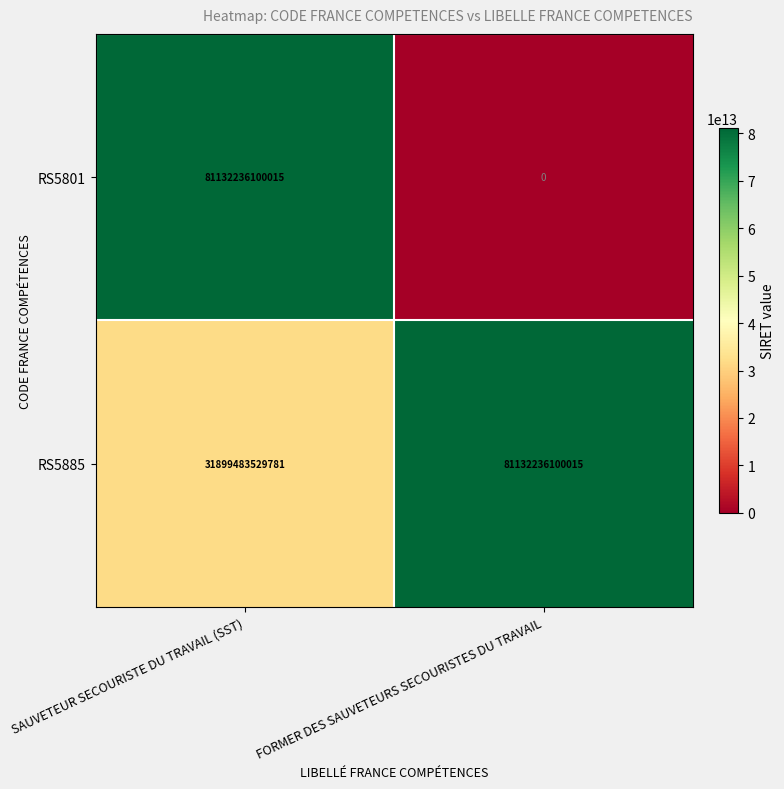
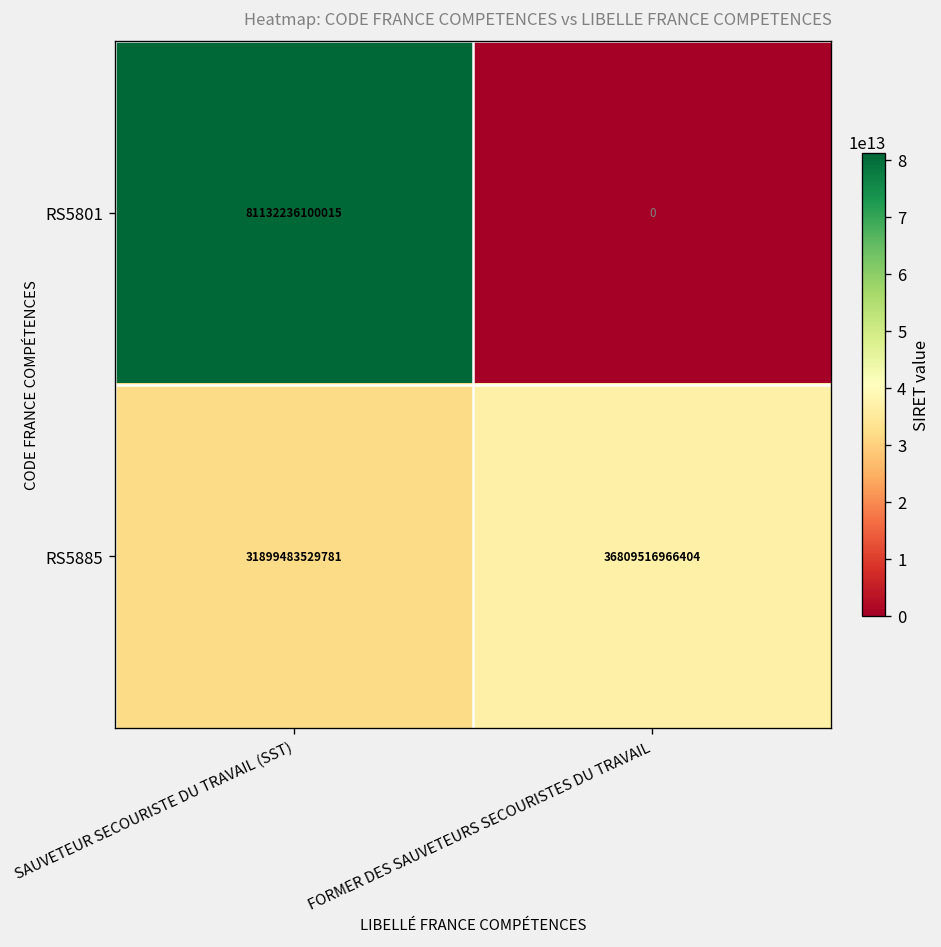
  {
    "RS5801": {
      "SAUVETEUR SECOURISTE DU TRAVAIL (SST)": 81132236100015,
      "FORMER DES SAUVETEURS SECOURISTES DU TRAVAIL": 0
    },
    "RS5885": {
      "SAUVETEUR SECOURISTE DU TRAVAIL (SST)": 31899483529781,
-     "FORMER DES SAUVETEURS SECOURISTES DU TRAVAIL": 81132236100015
+     "FORMER DES SAUVETEURS SECOURISTES DU TRAVAIL": 36809516966404
    }
  }
